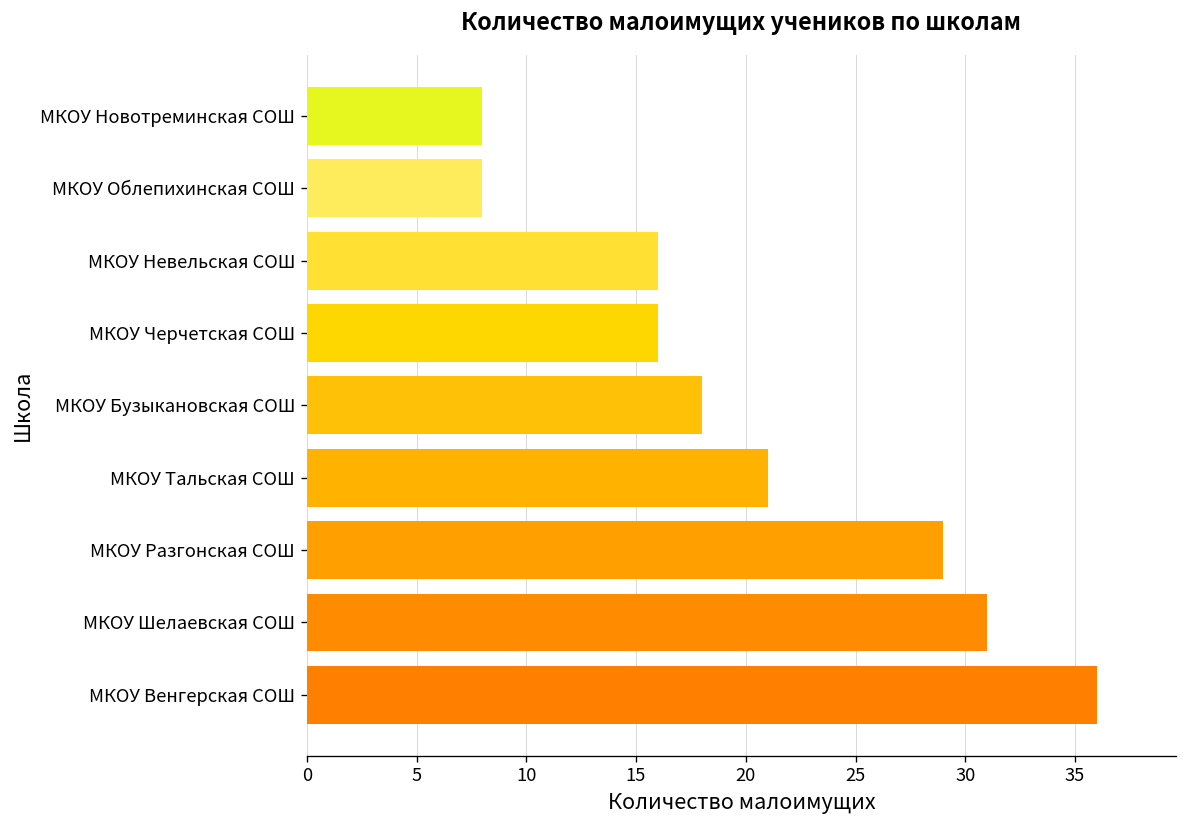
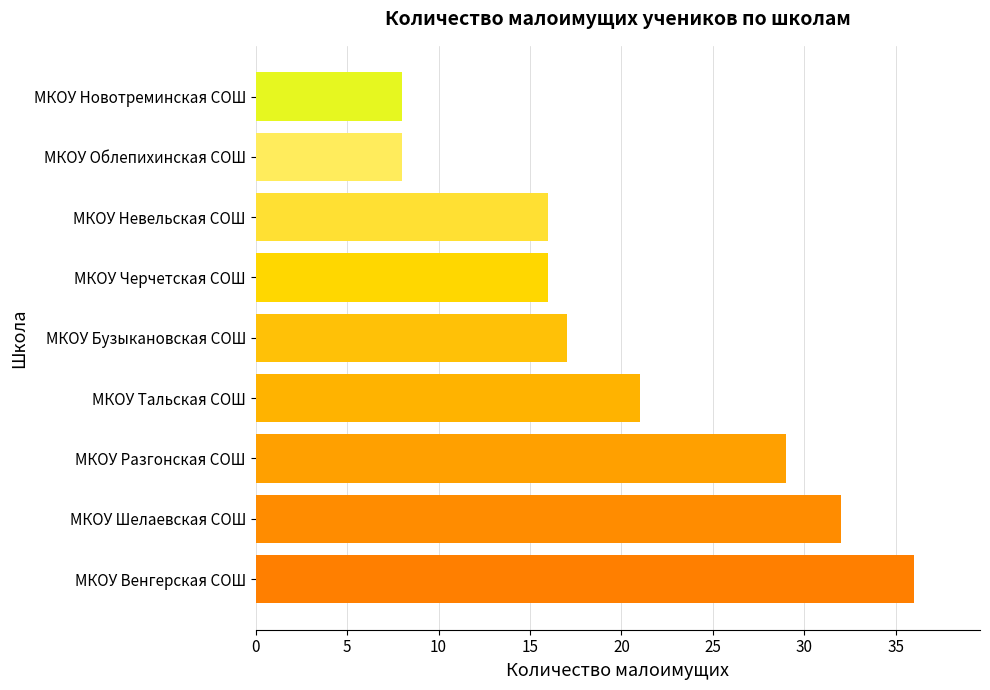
  {
    "МКОУ Новотреминская СОШ": 8,
    "МКОУ Облепихинская СОШ": 8,
    "МКОУ Невельская СОШ": 16,
    "МКОУ Черчетская СОШ": 16,
-   "МКОУ Бузыкановская СОШ": 18,
+   "МКОУ Бузыкановская СОШ": 17,
    "МКОУ Тальская СОШ": 21,
    "МКОУ Разгонская СОШ": 29,
-   "МКОУ Шелаевская СОШ": 31,
+   "МКОУ Шелаевская СОШ": 32,
    "МКОУ Венгерская СОШ": 36
  }
